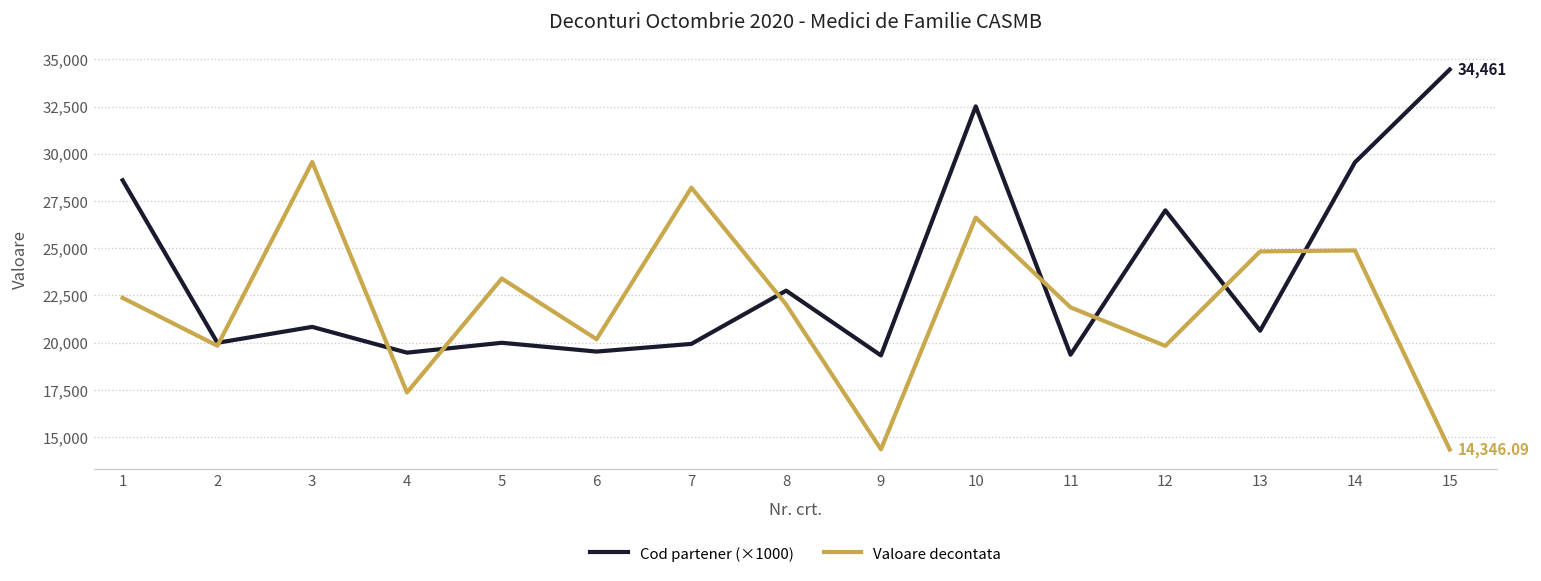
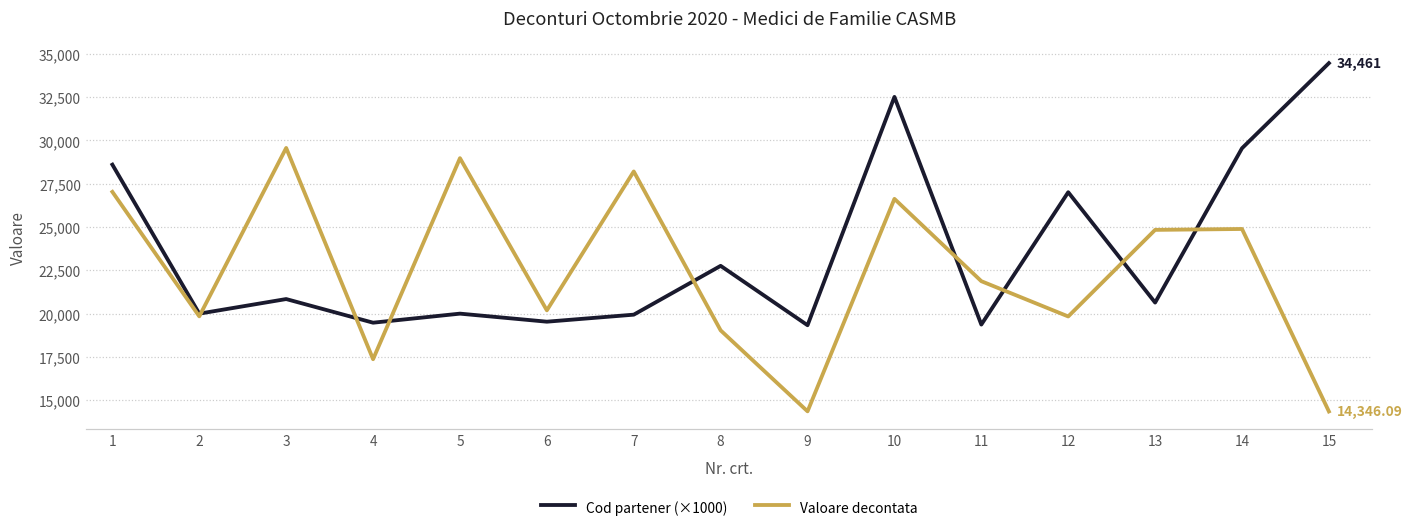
  {
    "Cod partener (×1000)": {
      "15": "34,461"
    },
    "Valoare decontata": {
-     "1": "22,400",
+     "1": "27,000",
      "3": "29,600",
      "4": "17,400",
-     "5": "23,400",
+     "5": "29,000",
      "6": "20,200",
      "7": "28,200",
-     "8": "22,000",
+     "8": "19,000",
      "9": "14,400",
      "10": "26,600",
      "11": "21,900",
      "12": "19,800",
      "13": "24,800",
      "14": "24,900"
    }
  }
